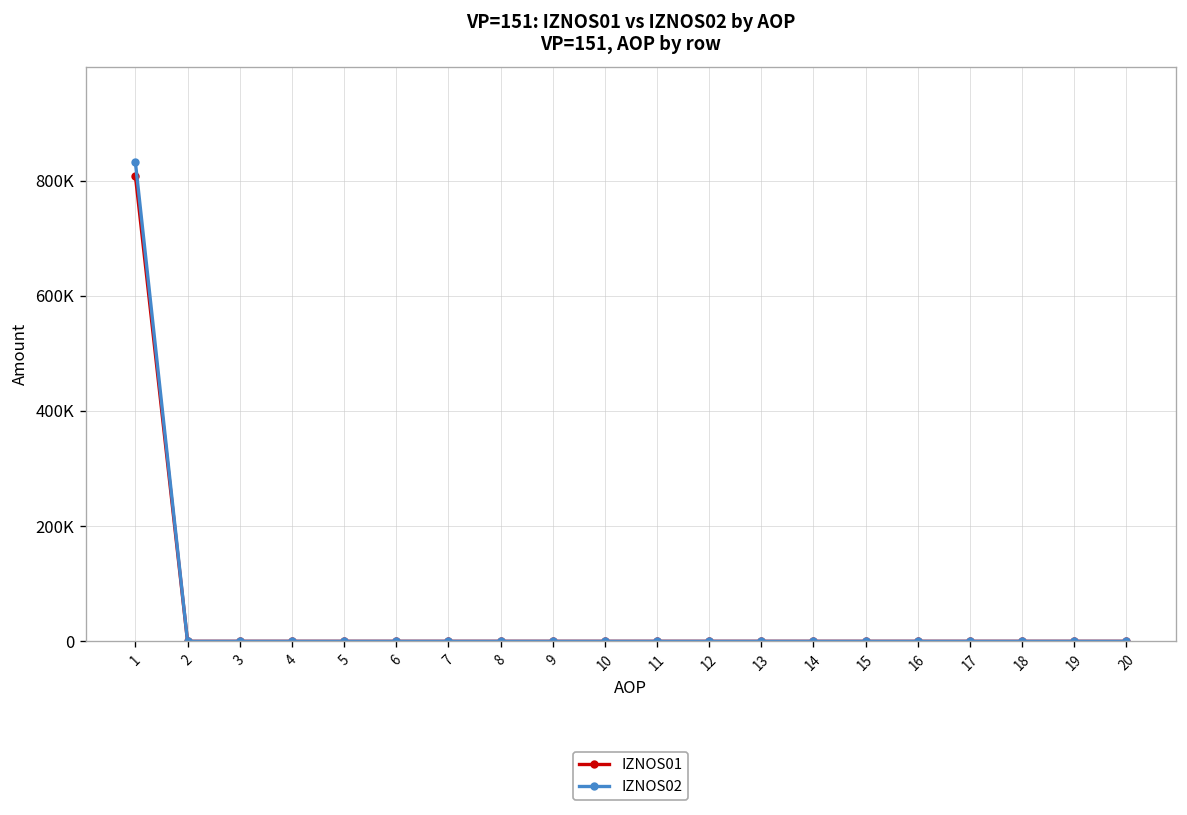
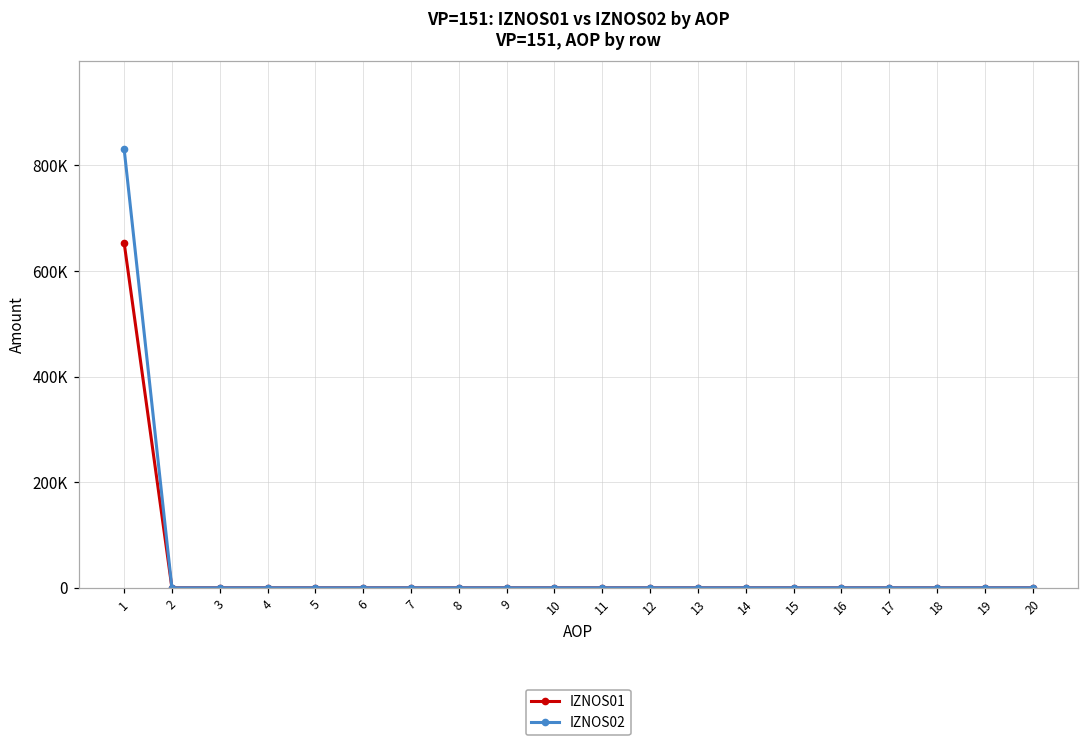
  {
    "IZNOS01": {
-     "1": 810000
+     "1": 650000
    },
    "IZNOS02": {
      "1": 830000
    }
  }
